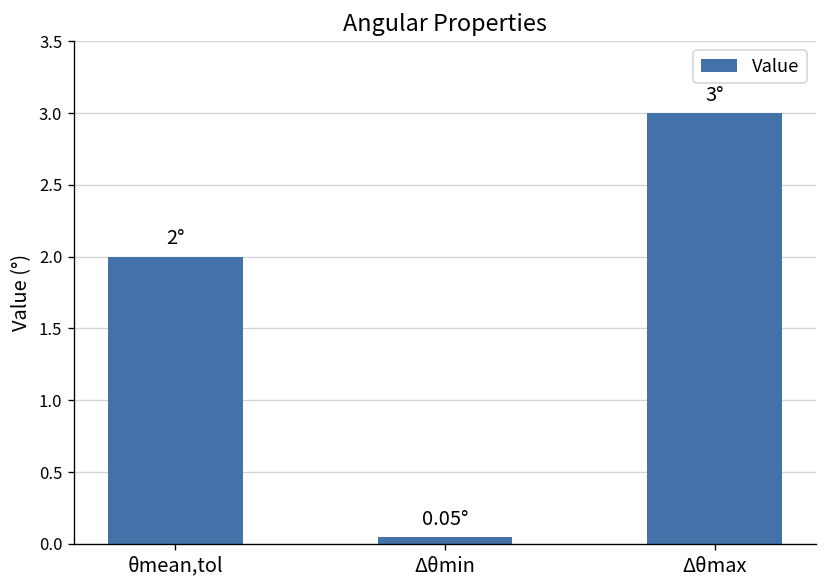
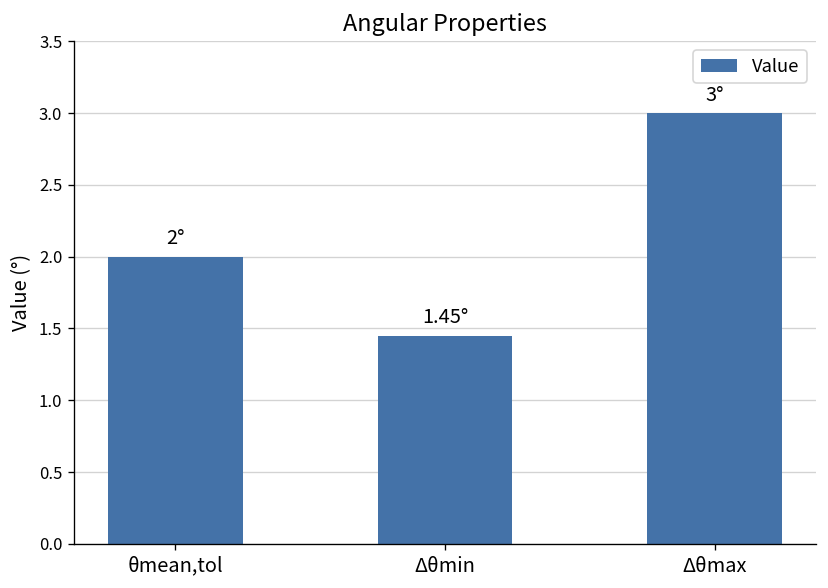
  {
    "θmean,tol": "2°",
-   "Δθmin": "0.05°",
+   "Δθmin": "1.45°",
    "Δθmax": "3°"
  }
